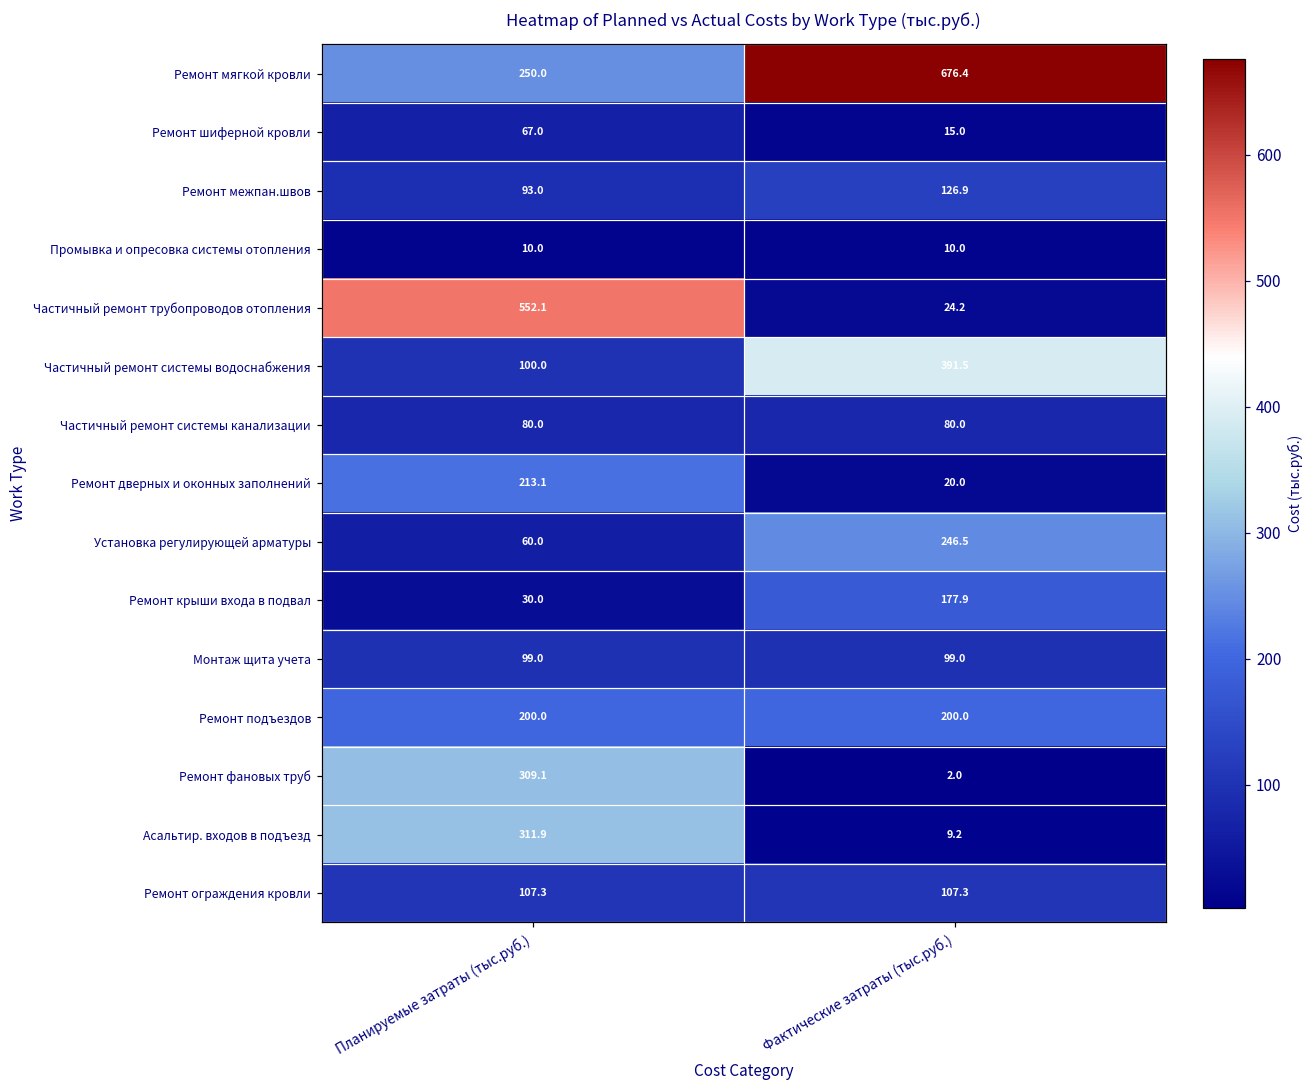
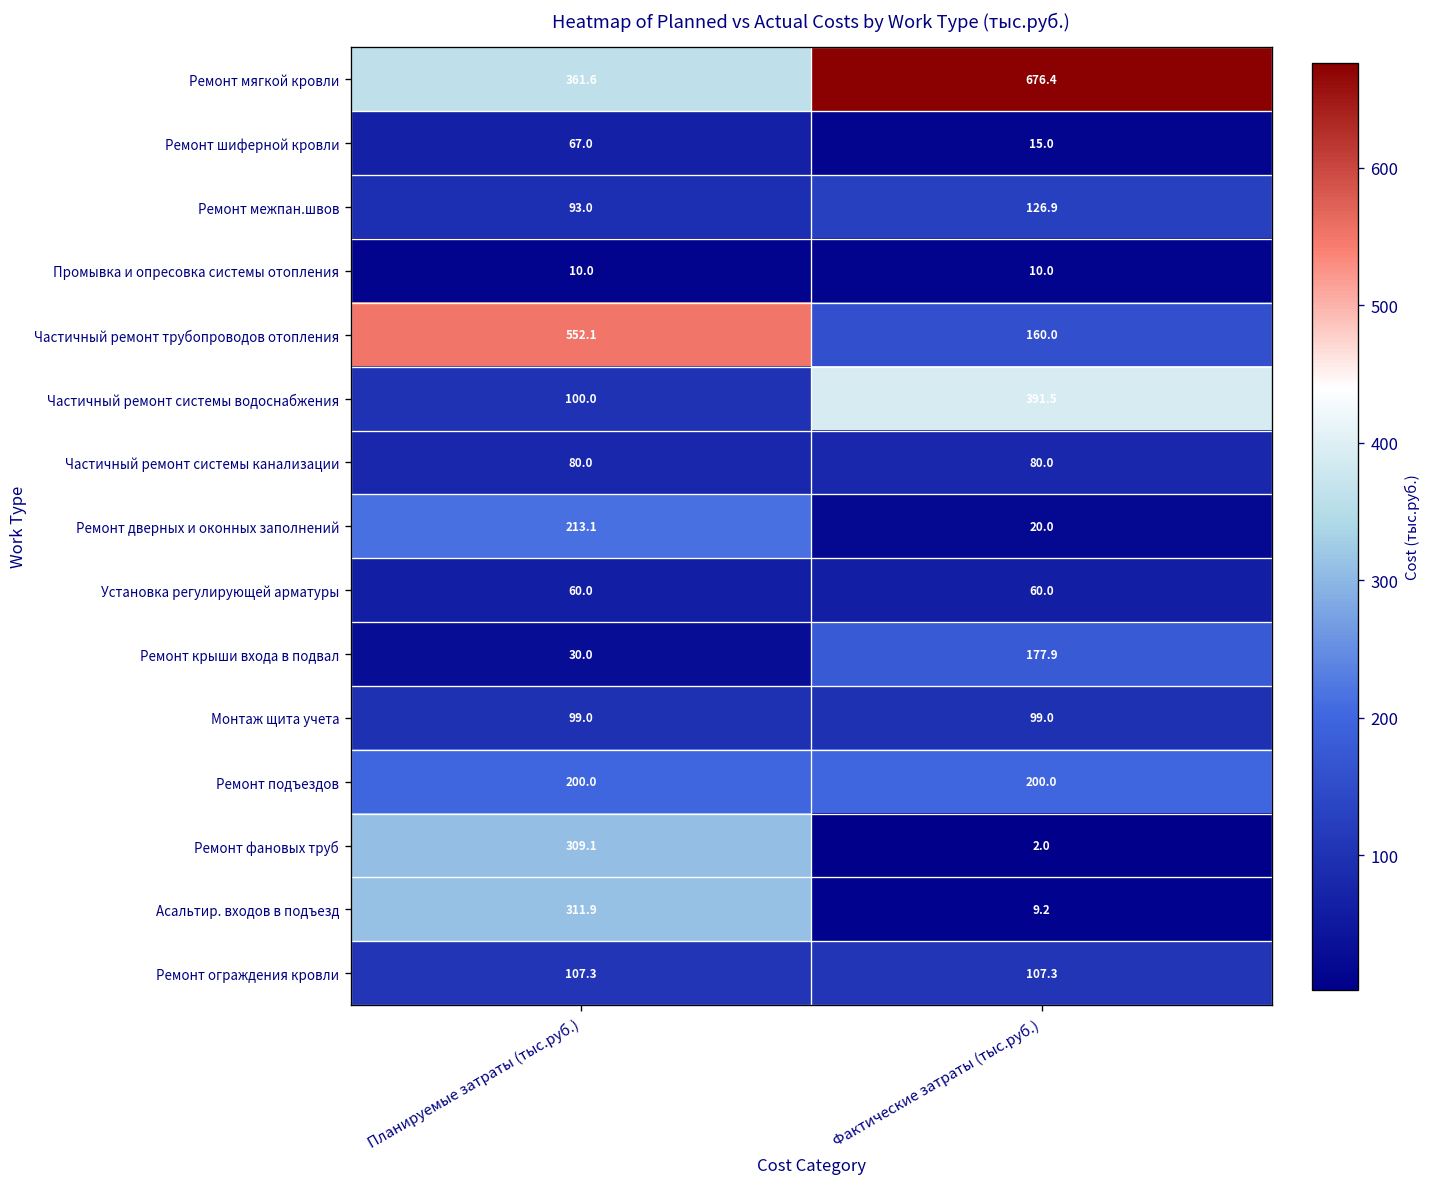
  {
    "Ремонт мягкой кровли": {
-     "Планируемые затраты (тыс.руб.)": 250.0,
+     "Планируемые затраты (тыс.руб.)": 361.6,
      "Фактические затраты (тыс.руб.)": 676.4
    },
    "Ремонт шиферной кровли": {
      "Планируемые затраты (тыс.руб.)": 67.0,
      "Фактические затраты (тыс.руб.)": 15.0
    },
    "Ремонт межпан.швов": {
      "Планируемые затраты (тыс.руб.)": 93.0,
      "Фактические затраты (тыс.руб.)": 126.9
    },
    "Промывка и опресовка системы отопления": {
      "Планируемые затраты (тыс.руб.)": 10.0,
      "Фактические затраты (тыс.руб.)": 10.0
    },
    "Частичный ремонт трубопроводов отопления": {
      "Планируемые затраты (тыс.руб.)": 552.1,
-     "Фактические затраты (тыс.руб.)": 24.2
+     "Фактические затраты (тыс.руб.)": 160.0
    },
    "Частичный ремонт системы водоснабжения": {
      "Планируемые затраты (тыс.руб.)": 100.0
    },
    "Частичный ремонт системы канализации": {
      "Планируемые затраты (тыс.руб.)": 80.0,
      "Фактические затраты (тыс.руб.)": 80.0
    },
    "Ремонт дверных и оконных заполнений": {
      "Планируемые затраты (тыс.руб.)": 213.1,
      "Фактические затраты (тыс.руб.)": 20.0
    },
    "Установка регулирующей арматуры": {
      "Планируемые затраты (тыс.руб.)": 60.0,
-     "Фактические затраты (тыс.руб.)": 246.5
+     "Фактические затраты (тыс.руб.)": 60.0
    },
    "Ремонт крыши входа в подвал": {
      "Планируемые затраты (тыс.руб.)": 30.0,
      "Фактические затраты (тыс.руб.)": 177.9
    },
    "Монтаж щита учета": {
      "Планируемые затраты (тыс.руб.)": 99.0,
      "Фактические затраты (тыс.руб.)": 99.0
    },
    "Ремонт подъездов": {
      "Планируемые затраты (тыс.руб.)": 200.0,
      "Фактические затраты (тыс.руб.)": 200.0
    },
    "Ремонт фановых труб": {
      "Планируемые затраты (тыс.руб.)": 309.1,
      "Фактические затраты (тыс.руб.)": 2.0
    },
    "Асальтир. входов в подъезд": {
      "Планируемые затраты (тыс.руб.)": 311.9,
      "Фактические затраты (тыс.руб.)": 9.2
    },
    "Ремонт ограждения кровли": {
      "Планируемые затраты (тыс.руб.)": 107.3,
      "Фактические затраты (тыс.руб.)": 107.3
    }
  }
